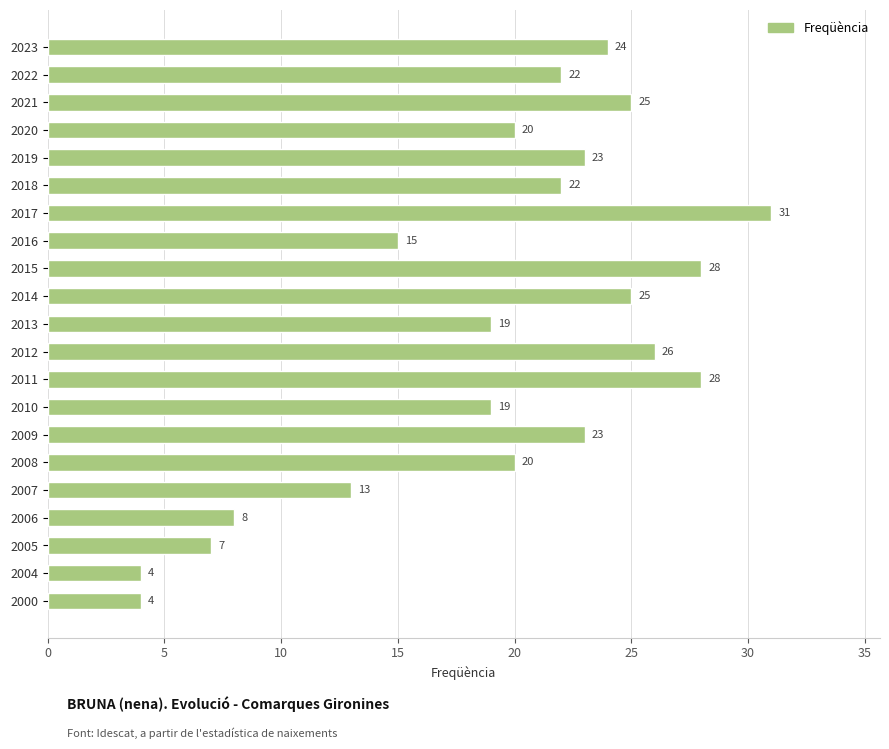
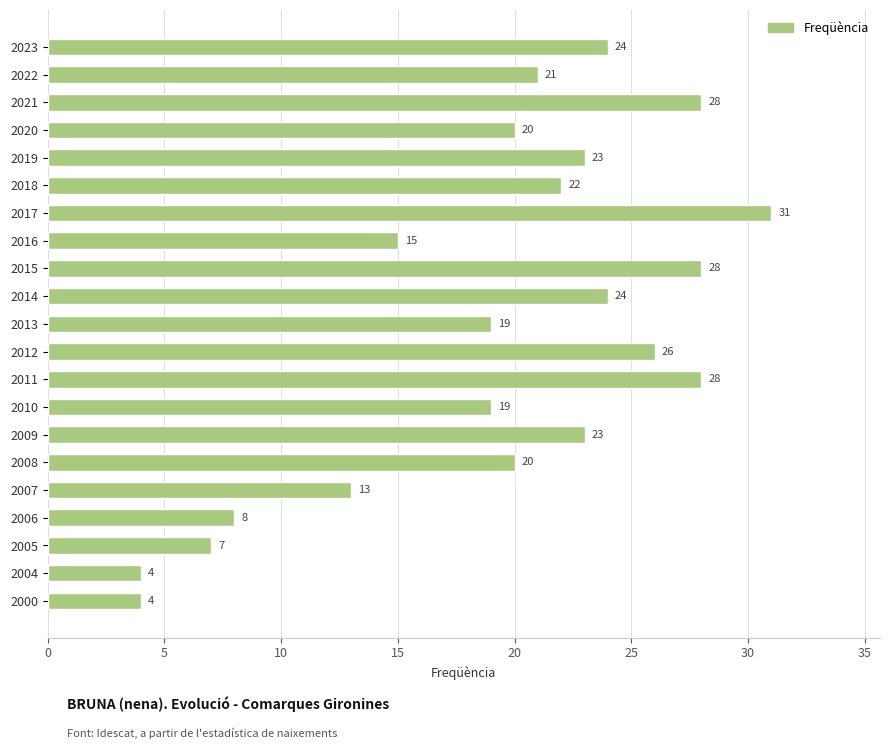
  {
    "2023": 24,
-   "2022": 22,
-   "2021": 25,
+   "2022": 21,
+   "2021": 28,
    "2020": 20,
    "2019": 23,
    "2018": 22,
    "2017": 31,
    "2016": 15,
    "2015": 28,
-   "2014": 25,
+   "2014": 24,
    "2013": 19,
    "2012": 26,
    "2011": 28,
    "2010": 19,
    "2009": 23,
    "2008": 20,
    "2007": 13,
    "2006": 8,
    "2005": 7,
    "2004": 4,
    "2000": 4
  }
